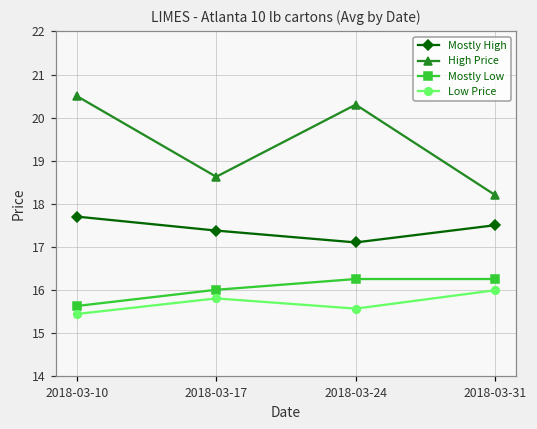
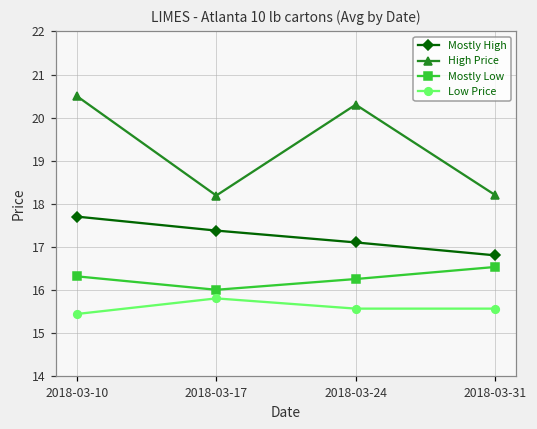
  {
    "Mostly High": {
      "2018-03-10": 17.7,
      "2018-03-17": 17.4,
      "2018-03-24": 17.1,
-     "2018-03-31": 17.5
+     "2018-03-31": 16.8
    },
    "High Price": {
      "2018-03-10": 20.5,
-     "2018-03-17": 18.6,
+     "2018-03-17": 18.2,
      "2018-03-24": 20.3,
      "2018-03-31": 18.2
    },
    "Mostly Low": {
-     "2018-03-10": 15.6,
+     "2018-03-10": 16.3,
      "2018-03-17": 16.0,
      "2018-03-24": 16.3,
-     "2018-03-31": 16.3
+     "2018-03-31": 16.5
    },
    "Low Price": {
      "2018-03-10": 15.4,
      "2018-03-17": 15.8,
      "2018-03-24": 15.6,
-     "2018-03-31": 16.0
+     "2018-03-31": 15.6
    }
  }
